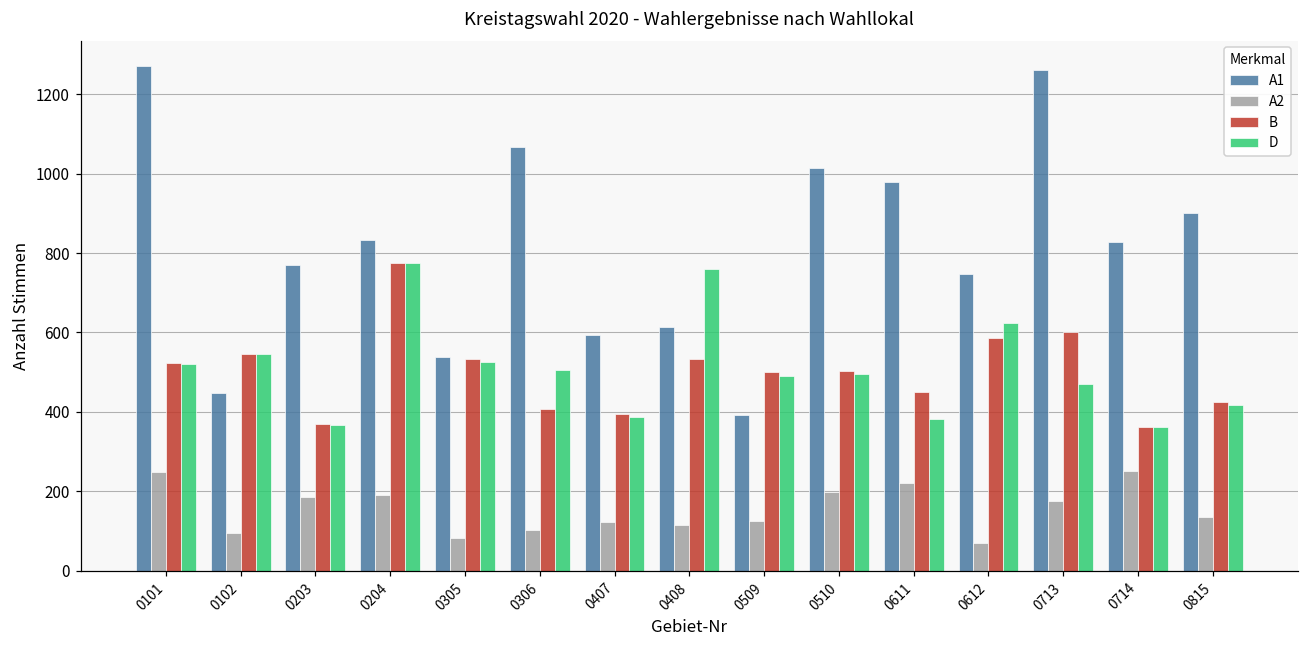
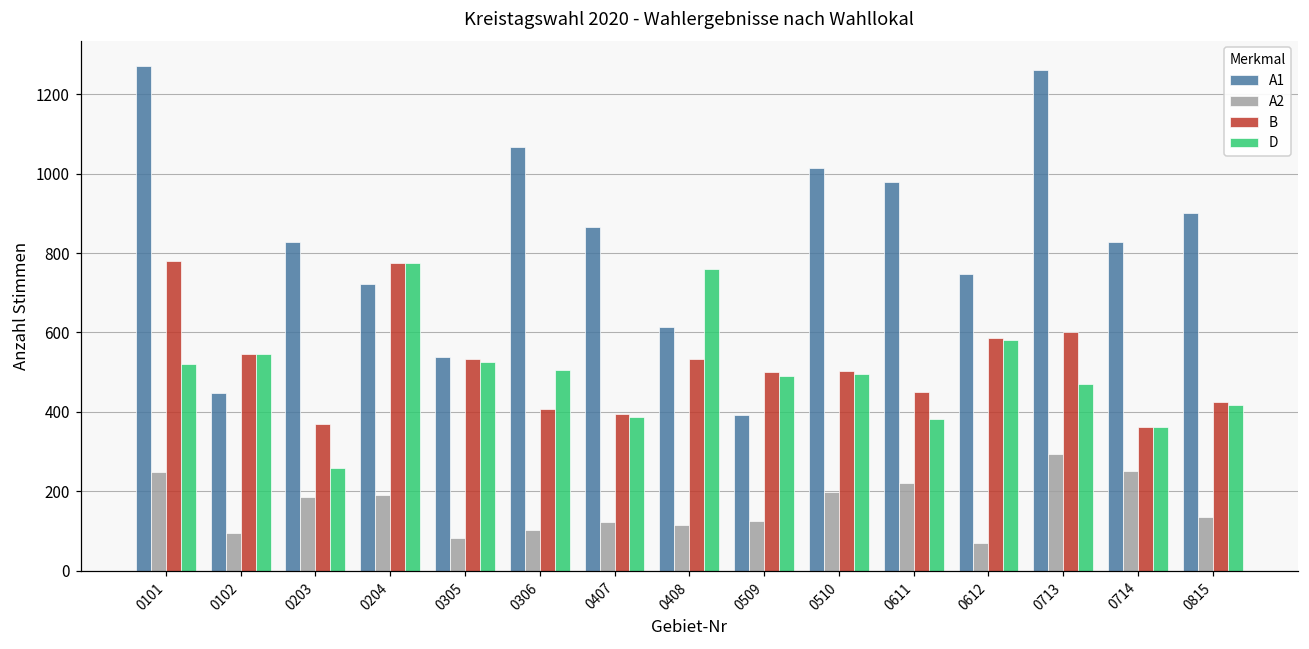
  {
    "A1": {
      "0101": 1270,
      "0102": 450,
-     "0203": 770,
-     "0204": 830,
+     "0203": 830,
+     "0204": 720,
      "0305": 540,
      "0306": 1070,
-     "0407": 590,
+     "0407": 870,
      "0408": 610,
      "0509": 390,
      "0510": 1010,
      "0611": 980,
      "0612": 750,
      "0713": 1260,
      "0714": 830,
      "0815": 900
    },
    "A2": {
      "0101": 250,
      "0102": 100,
      "0203": 190,
      "0204": 190,
      "0305": 80,
      "0306": 100,
      "0407": 120,
      "0408": 120,
      "0509": 130,
      "0510": 200,
      "0611": 220,
      "0612": 70,
-     "0713": 180,
+     "0713": 290,
      "0714": 250,
      "0815": 140
    },
    "B": {
-     "0101": 520,
+     "0101": 780,
      "0102": 550,
      "0203": 370,
      "0204": 780,
      "0305": 530,
      "0306": 410,
      "0407": 390,
      "0408": 530,
      "0509": 500,
      "0510": 500,
      "0611": 450,
      "0612": 590,
      "0713": 600,
      "0714": 360,
      "0815": 420
    },
    "D": {
      "0101": 520,
      "0102": 550,
-     "0203": 370,
+     "0203": 260,
      "0204": 780,
      "0305": 530,
      "0306": 510,
      "0407": 390,
      "0408": 760,
      "0509": 490,
      "0510": 500,
      "0611": 380,
-     "0612": 620,
+     "0612": 580,
      "0713": 470,
      "0714": 360,
      "0815": 420
    }
  }
